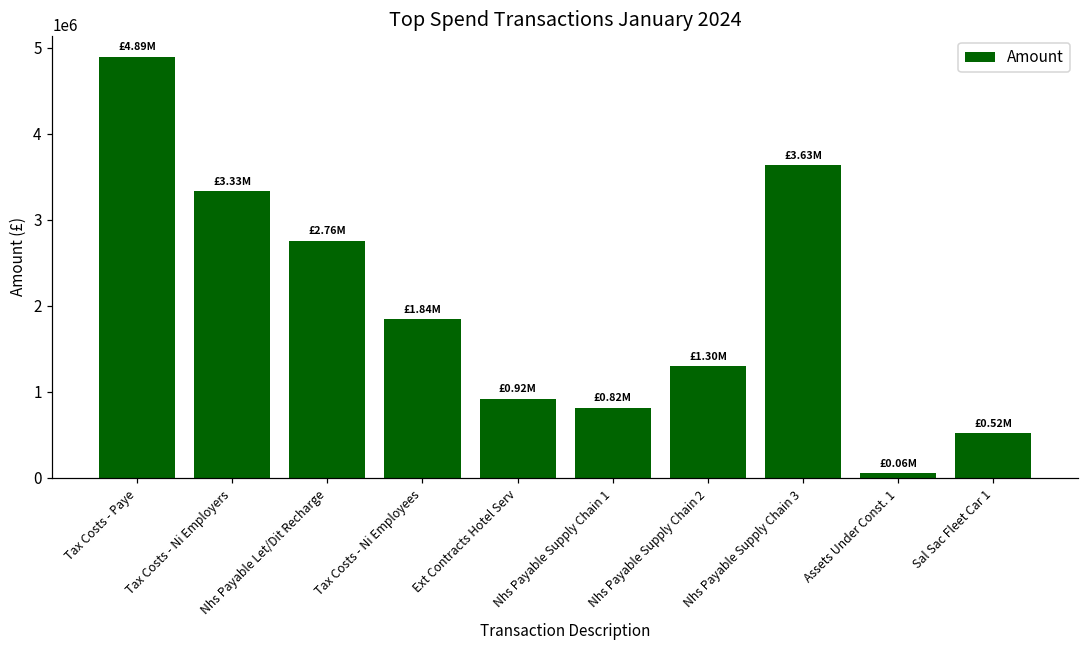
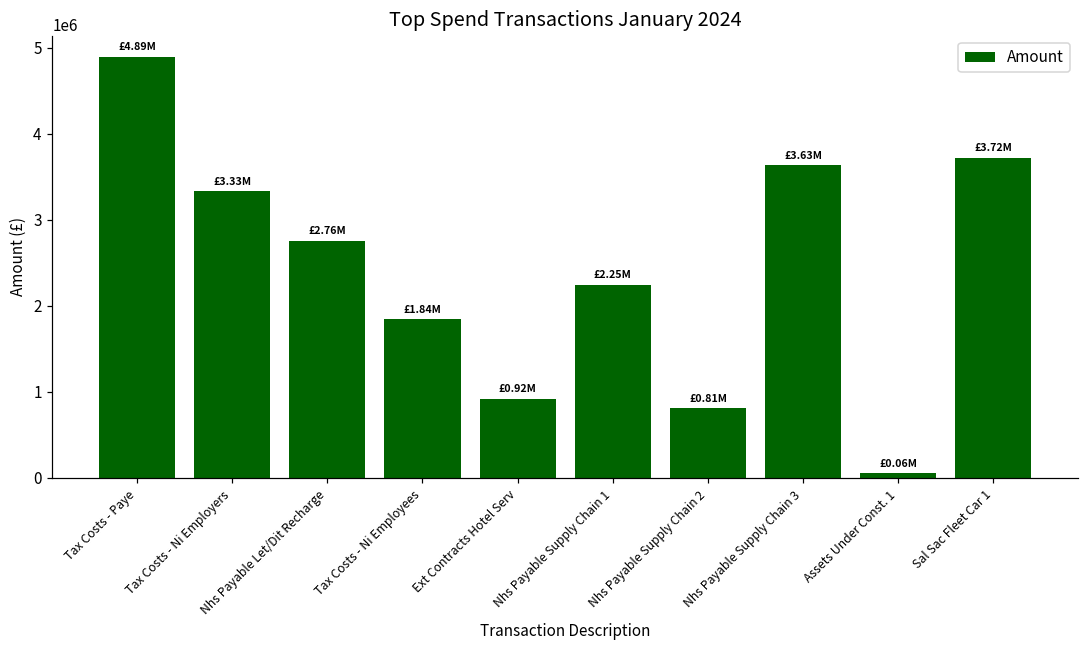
  {
    "Tax Costs - Paye": "£4.89M",
    "Tax Costs - Ni Employers": "£3.33M",
    "Nhs Payable Let/Dit Recharge": "£2.76M",
    "Tax Costs - Ni Employees": "£1.84M",
    "Ext Contracts Hotel Serv": "£0.92M",
-   "Nhs Payable Supply Chain 1": "£0.82M",
-   "Nhs Payable Supply Chain 2": "£1.30M",
+   "Nhs Payable Supply Chain 1": "£2.25M",
+   "Nhs Payable Supply Chain 2": "£0.81M",
    "Nhs Payable Supply Chain 3": "£3.63M",
    "Assets Under Const. 1": "£0.06M",
-   "Sal Sac Fleet Car 1": "£0.52M"
+   "Sal Sac Fleet Car 1": "£3.72M"
  }
